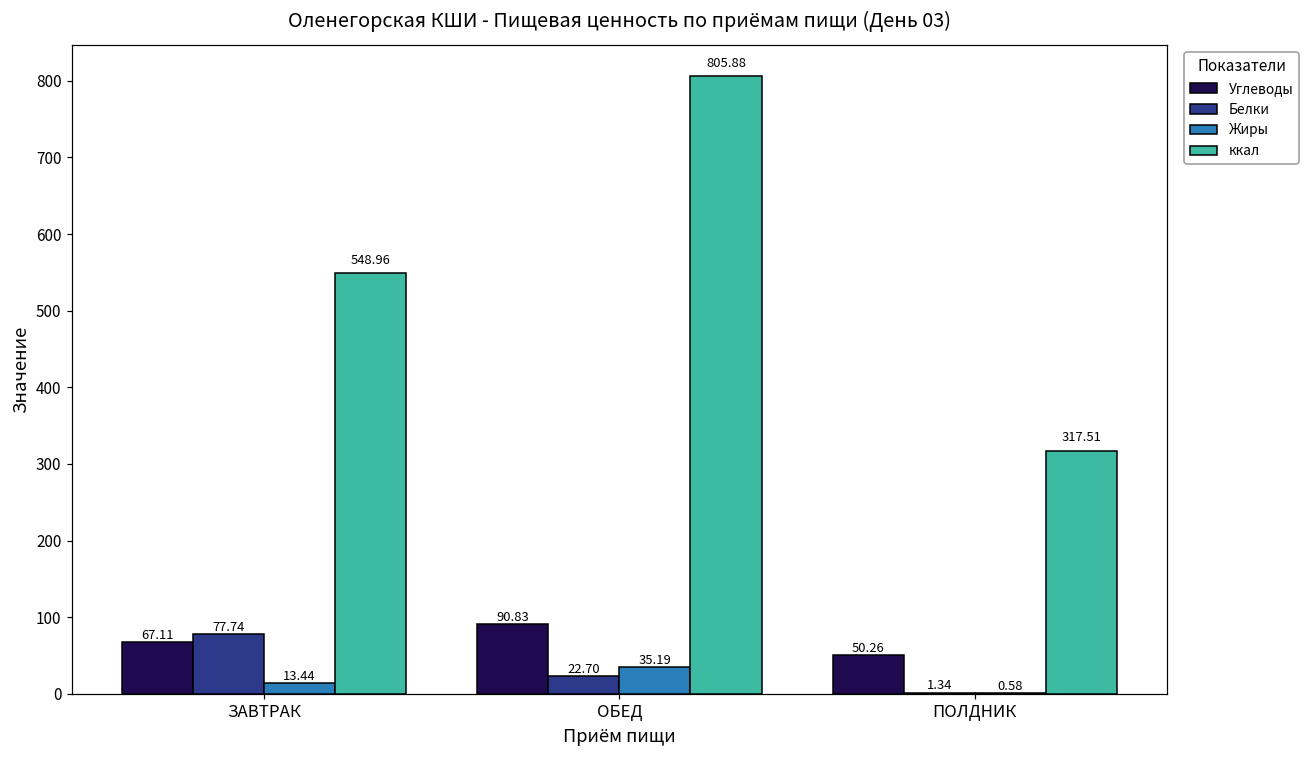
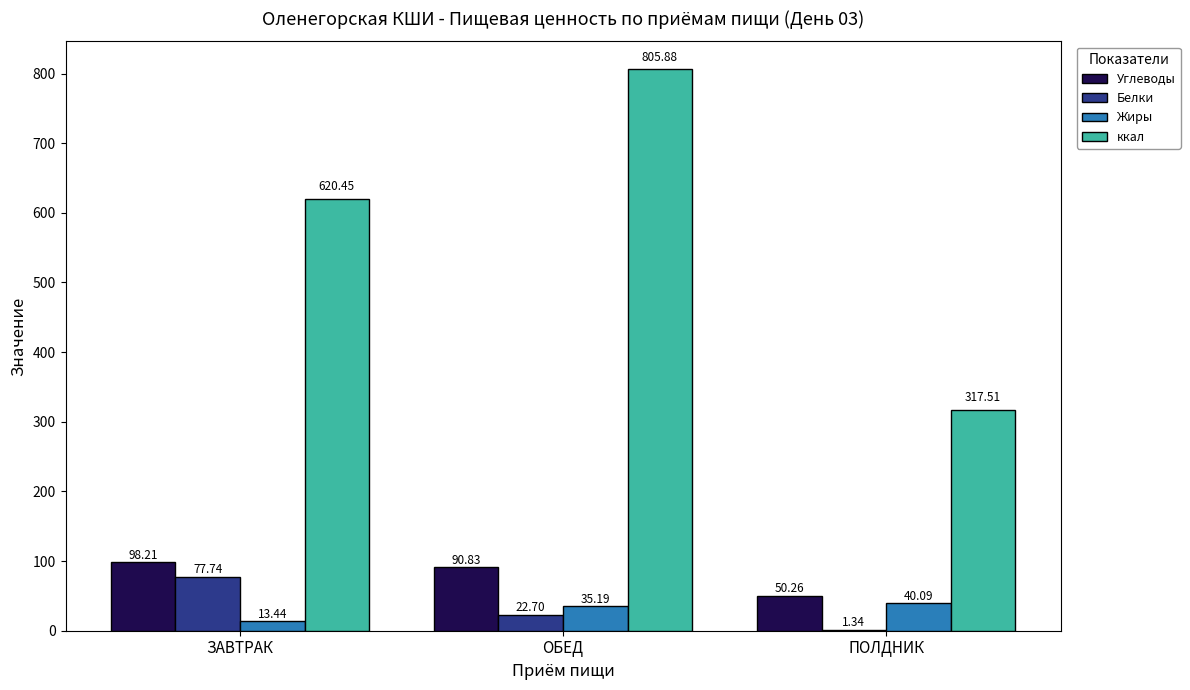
  {
    "Углеводы": {
-     "ЗАВТРАК": 67.11,
+     "ЗАВТРАК": 98.21,
      "ОБЕД": 90.83,
      "ПОЛДНИК": 50.26
    },
    "Белки": {
      "ЗАВТРАК": 77.74,
      "ОБЕД": 22.70,
      "ПОЛДНИК": 1.34
    },
    "Жиры": {
      "ЗАВТРАК": 13.44,
      "ОБЕД": 35.19,
-     "ПОЛДНИК": 0.58
+     "ПОЛДНИК": 40.09
    },
    "ккал": {
-     "ЗАВТРАК": 548.96,
+     "ЗАВТРАК": 620.45,
      "ОБЕД": 805.88,
      "ПОЛДНИК": 317.51
    }
  }
